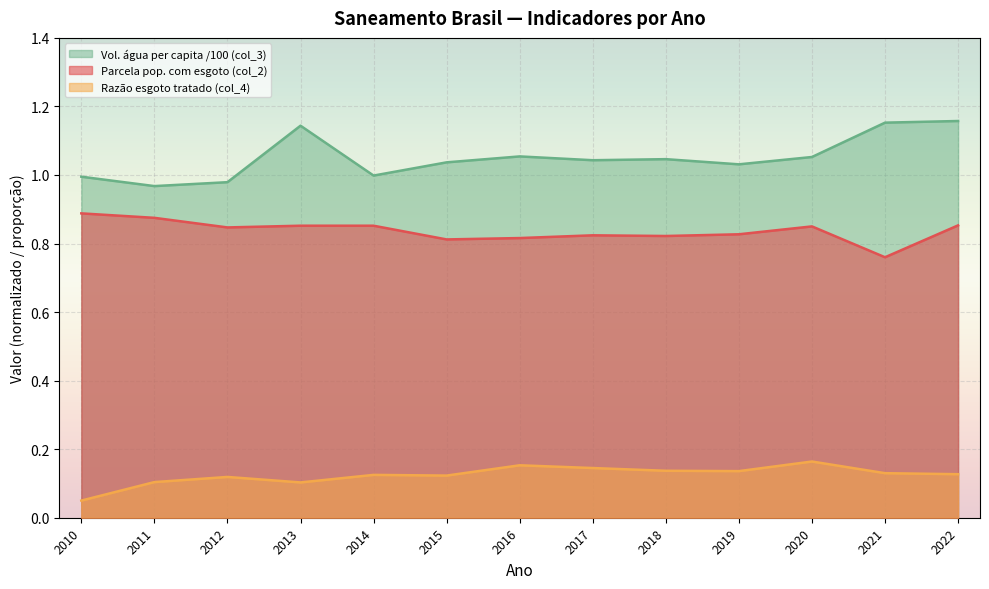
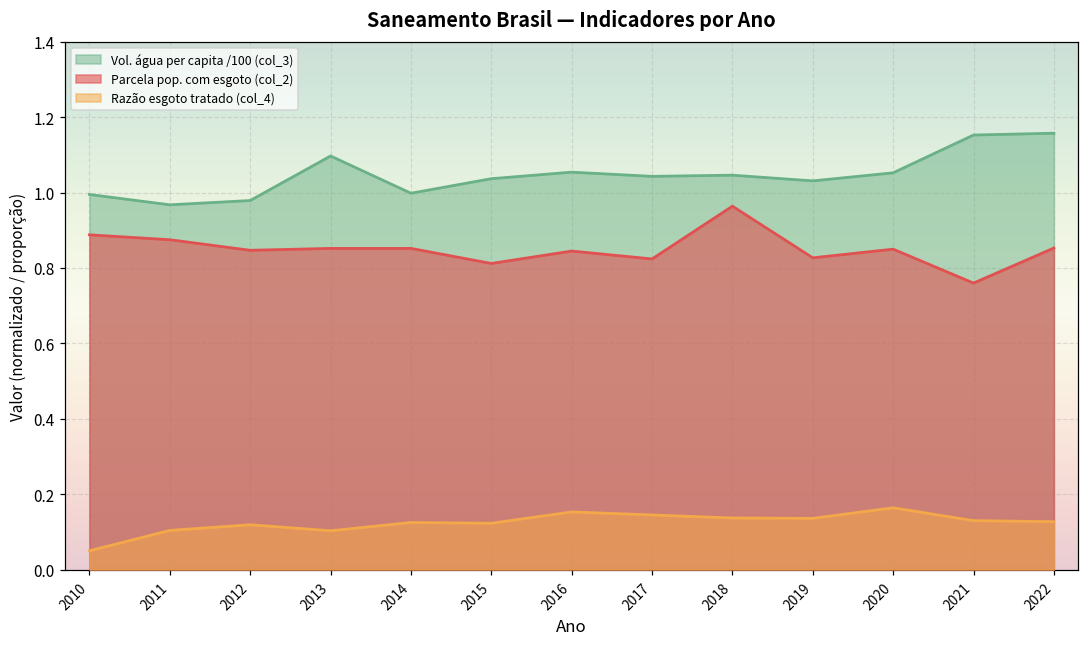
  {
    "Vol. água per capita /100 (col_3)": {
      "2010": 1.00,
      "2011": 0.97,
      "2012": 0.98,
-     "2013": 1.14,
+     "2013": 1.10,
      "2014": 1.00,
      "2015": 1.04,
      "2016": 1.05,
      "2017": 1.04,
      "2018": 1.05,
      "2019": 1.03,
      "2020": 1.05,
      "2021": 1.15,
      "2022": 1.16
    },
    "Parcela pop. com esgoto (col_2)": {
      "2010": 0.89,
      "2011": 0.88,
      "2012": 0.85,
      "2013": 0.85,
      "2014": 0.85,
      "2015": 0.81,
-     "2016": 0.82,
+     "2016": 0.85,
      "2017": 0.82,
-     "2018": 0.82,
+     "2018": 0.96,
      "2019": 0.83,
      "2020": 0.85,
      "2021": 0.76,
      "2022": 0.85
    },
    "Razão esgoto tratado (col_4)": {
      "2010": 0.05,
      "2011": 0.10,
      "2012": 0.12,
      "2013": 0.10,
      "2014": 0.13,
      "2015": 0.12,
      "2016": 0.15,
      "2017": 0.15,
      "2018": 0.14,
      "2019": 0.14,
      "2020": 0.16,
      "2021": 0.13,
      "2022": 0.13
    }
  }
